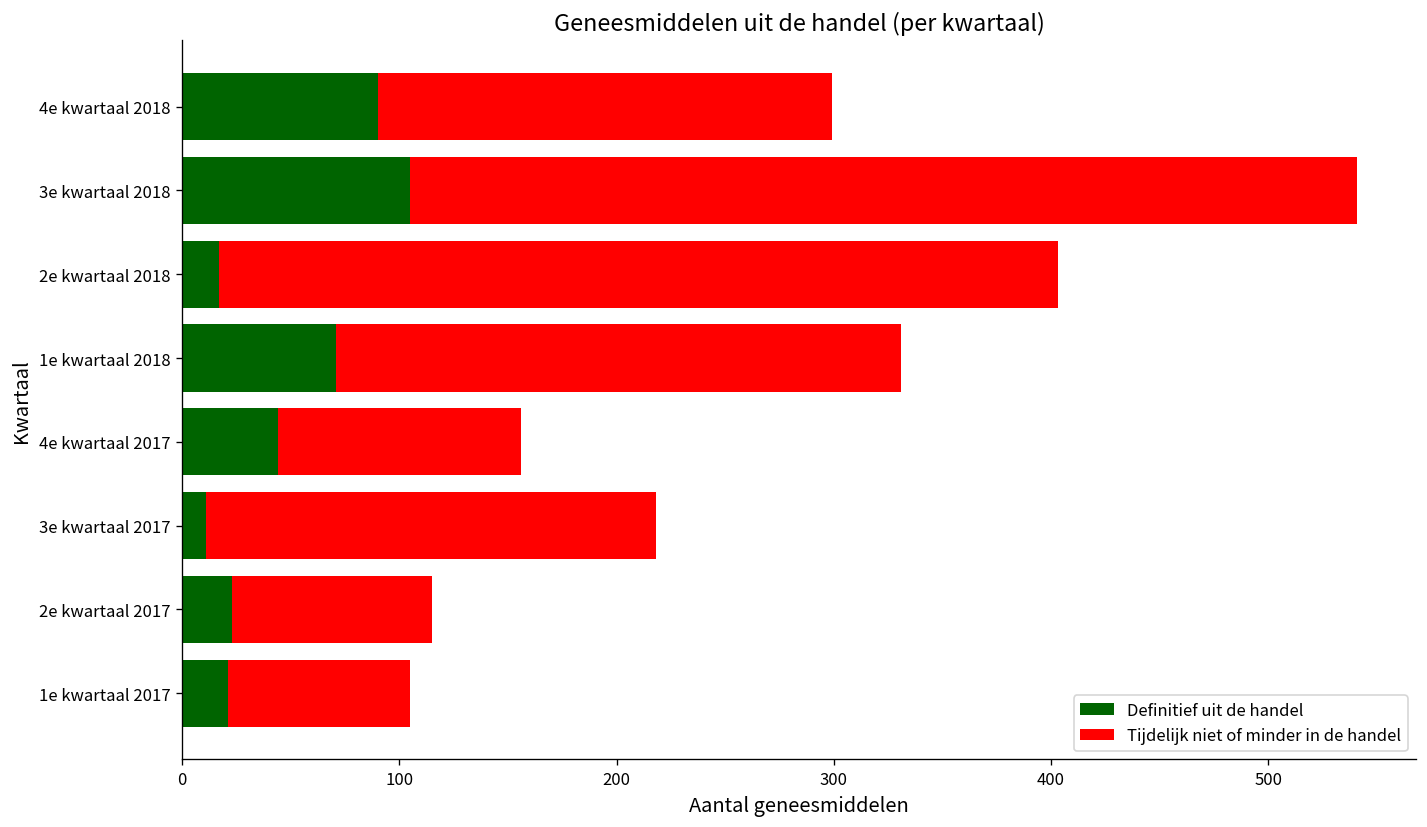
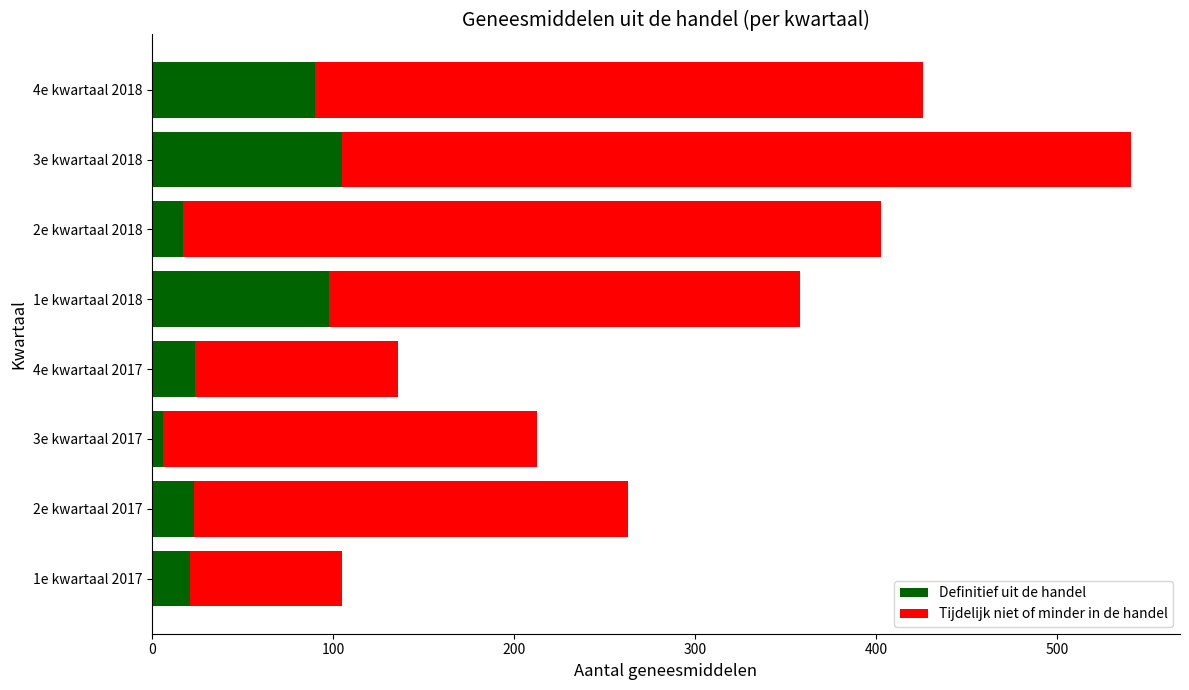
  {
    "Definitief uit de handel": {
      "4e kwartaal 2018": 90,
      "3e kwartaal 2018": 105,
      "2e kwartaal 2018": 17,
-     "1e kwartaal 2018": 71,
-     "4e kwartaal 2017": 44,
-     "3e kwartaal 2017": 11,
+     "1e kwartaal 2018": 98,
+     "4e kwartaal 2017": 24,
+     "3e kwartaal 2017": 6,
      "2e kwartaal 2017": 23,
      "1e kwartaal 2017": 21
    },
    "Tijdelijk niet of minder in de handel": {
-     "4e kwartaal 2018": 209,
+     "4e kwartaal 2018": 336,
      "3e kwartaal 2018": 436,
      "2e kwartaal 2018": 386,
      "1e kwartaal 2018": 260,
      "4e kwartaal 2017": 112,
      "3e kwartaal 2017": 207,
-     "2e kwartaal 2017": 92,
+     "2e kwartaal 2017": 240,
      "1e kwartaal 2017": 84
    }
  }
